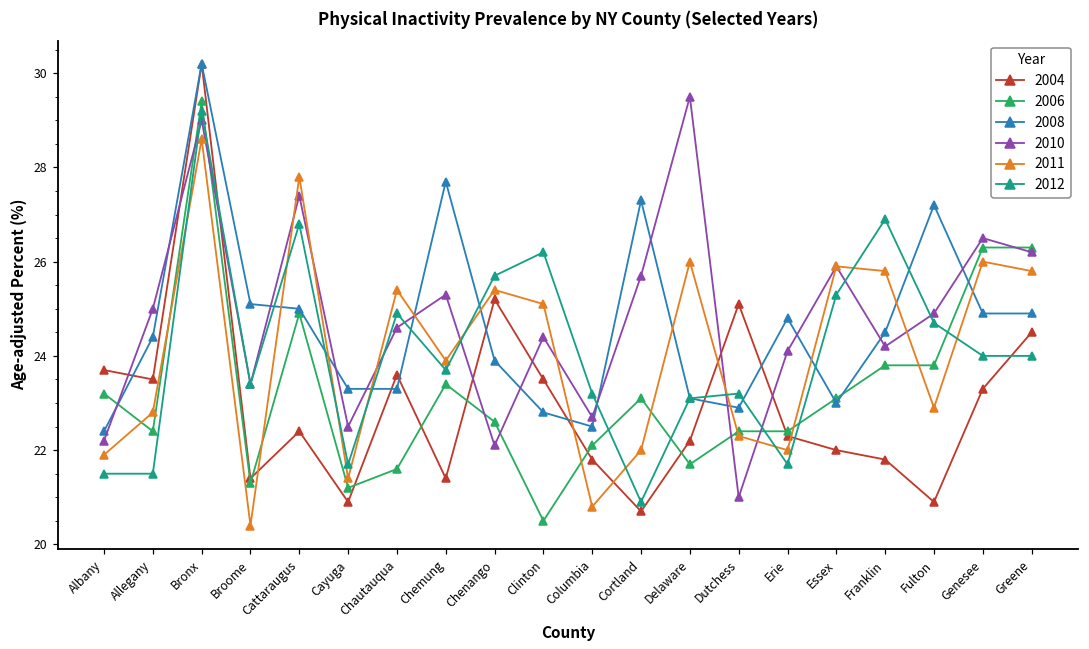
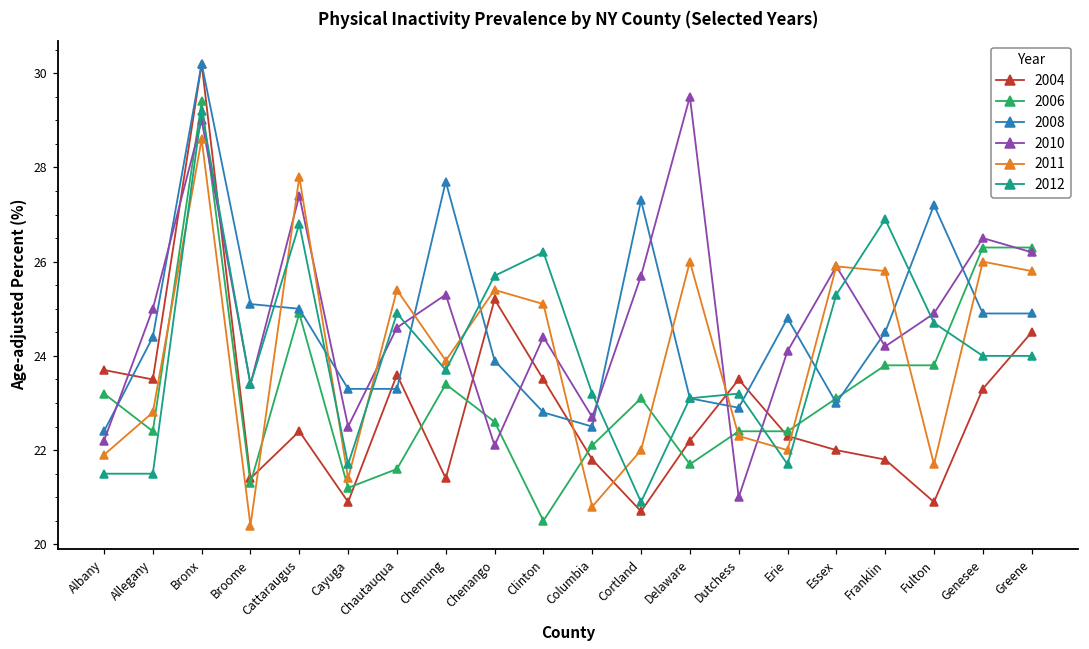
  {
    "2004": {
      "Albany": 23.7,
      "Allegany": 23.5,
      "Broome": 21.4,
      "Cattaraugus": 22.4,
      "Cayuga": 20.9,
      "Chautauqua": 23.6,
      "Chemung": 21.4,
      "Chenango": 25.2,
      "Clinton": 23.5,
      "Columbia": 21.8,
      "Cortland": 20.7,
      "Delaware": 22.2,
-     "Dutchess": 25.1,
+     "Dutchess": 23.5,
      "Erie": 22.3,
      "Essex": 22.0,
      "Franklin": 21.8,
      "Fulton": 20.9,
      "Genesee": 23.3,
      "Greene": 24.5
    },
    "2008": {
      "Albany": 22.4,
      "Allegany": 24.4,
      "Broome": 25.1,
      "Cattaraugus": 25.0,
      "Cayuga": 23.3,
      "Chautauqua": 23.3,
      "Chemung": 27.7,
      "Chenango": 23.9,
      "Clinton": 22.8,
      "Columbia": 22.5,
      "Cortland": 27.3,
      "Dutchess": 22.9,
      "Erie": 24.8,
      "Essex": 23.0,
      "Franklin": 24.5,
      "Fulton": 27.2,
      "Genesee": 24.9,
      "Greene": 24.9
    },
    "2010": {
      "Albany": 22.2,
      "Allegany": 25.0,
      "Bronx": 29.0,
      "Cattaraugus": 27.4,
      "Cayuga": 22.5,
      "Chautauqua": 24.6,
      "Chemung": 25.3,
      "Chenango": 22.1,
      "Clinton": 24.4,
      "Columbia": 22.7,
      "Cortland": 25.7,
      "Delaware": 29.5,
      "Dutchess": 21.0,
      "Erie": 24.1,
      "Franklin": 24.2,
      "Fulton": 24.9,
      "Genesee": 26.5,
      "Greene": 26.2
    },
    "2011": {
      "Albany": 21.9,
      "Allegany": 22.8,
      "Bronx": 28.6,
      "Broome": 20.4,
      "Cattaraugus": 27.8,
      "Cayuga": 21.4,
      "Chautauqua": 25.4,
      "Chemung": 23.9,
      "Chenango": 25.4,
      "Clinton": 25.1,
      "Columbia": 20.8,
      "Cortland": 22.0,
      "Delaware": 26.0,
      "Dutchess": 22.3,
      "Erie": 22.0,
      "Franklin": 25.8,
-     "Fulton": 22.9,
+     "Fulton": 21.7,
      "Genesee": 26.0,
      "Greene": 25.8
    }
  }
